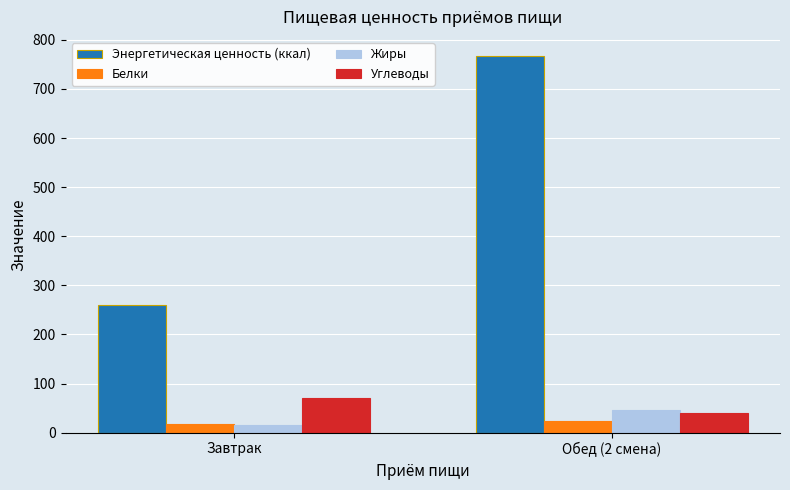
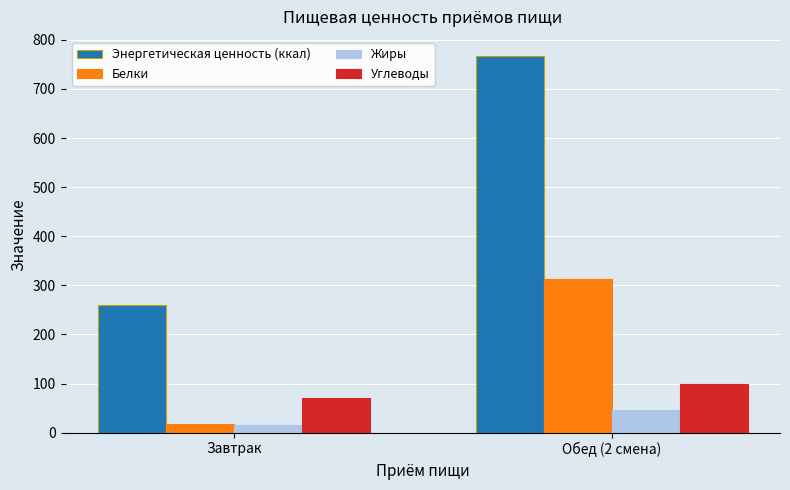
  {
    "Энергетическая ценность (ккал)": {
      "Завтрак": 260,
      "Обед (2 смена)": 770
    },
    "Белки": {
      "Завтрак": 20,
-     "Обед (2 смена)": 20
+     "Обед (2 смена)": 310
    },
    "Жиры": {
      "Завтрак": 20,
      "Обед (2 смена)": 50
    },
    "Углеводы": {
      "Завтрак": 70,
-     "Обед (2 смена)": 40
+     "Обед (2 смена)": 100
    }
  }
